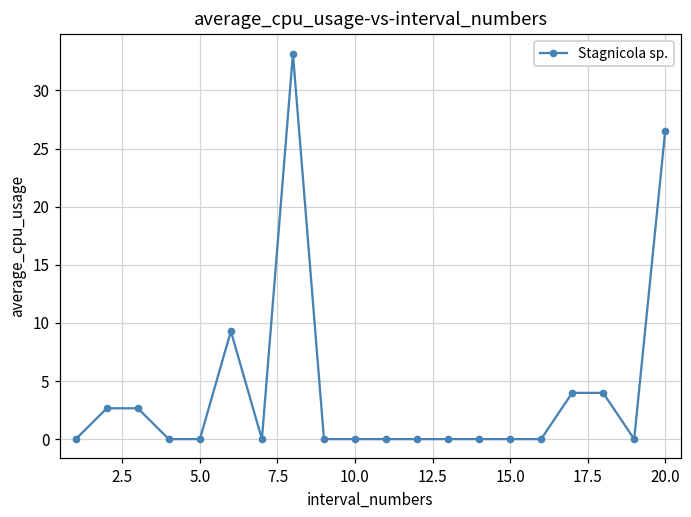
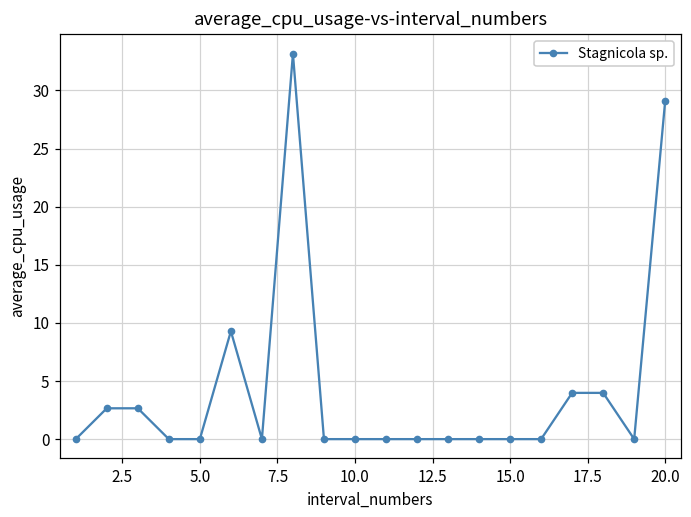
  {
    "5.0": 0.0,
    "10.0": 0.0,
    "15.0": 0.0,
-   "20.0": 26.5
+   "20.0": 29.1
  }
